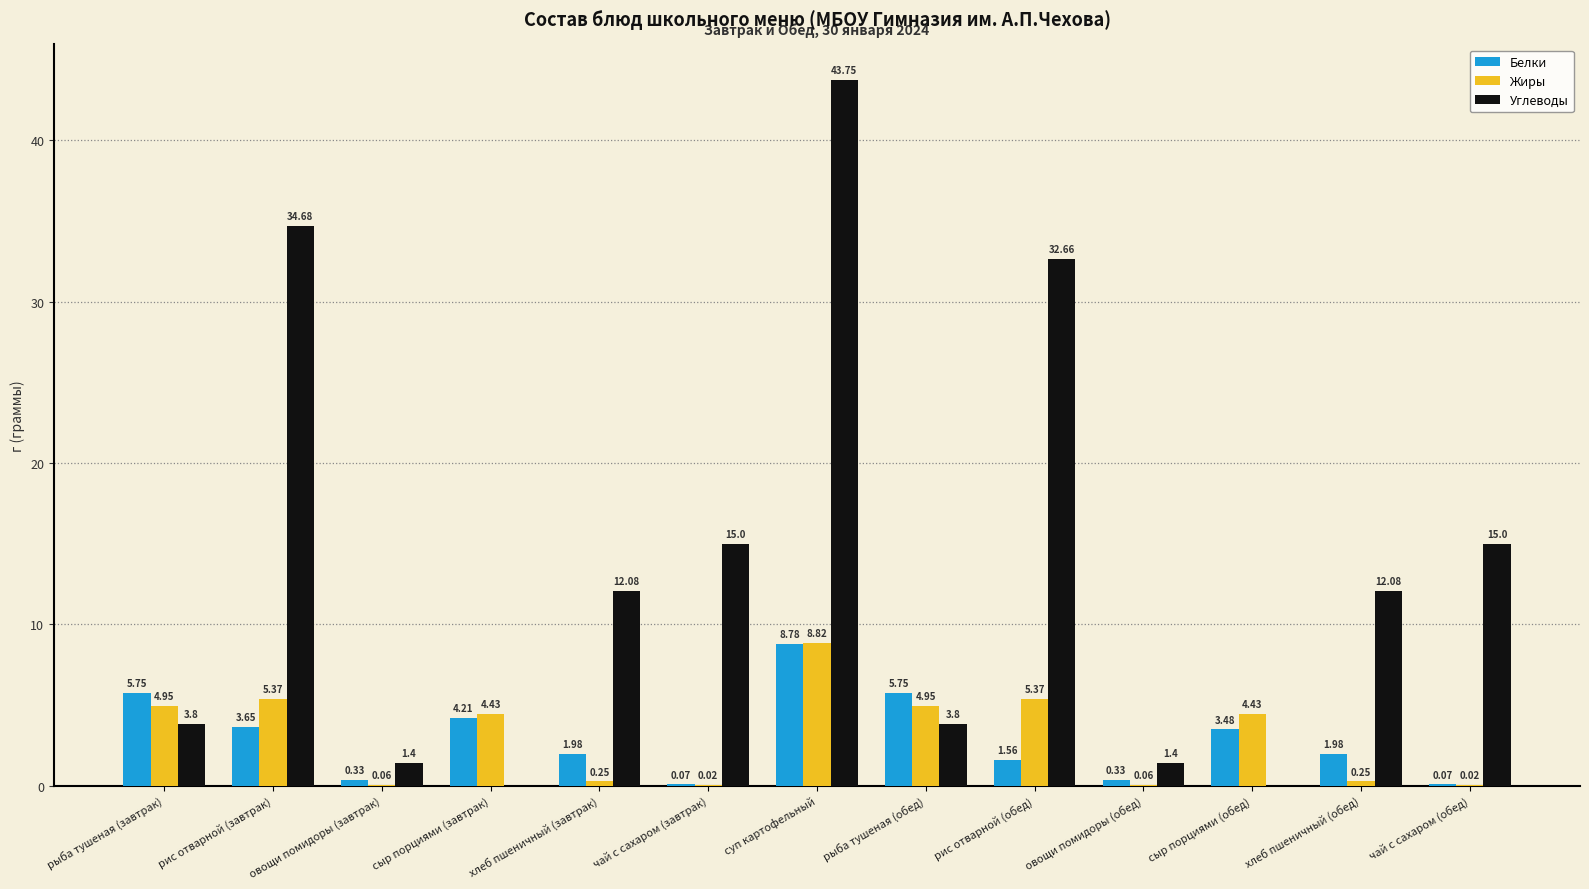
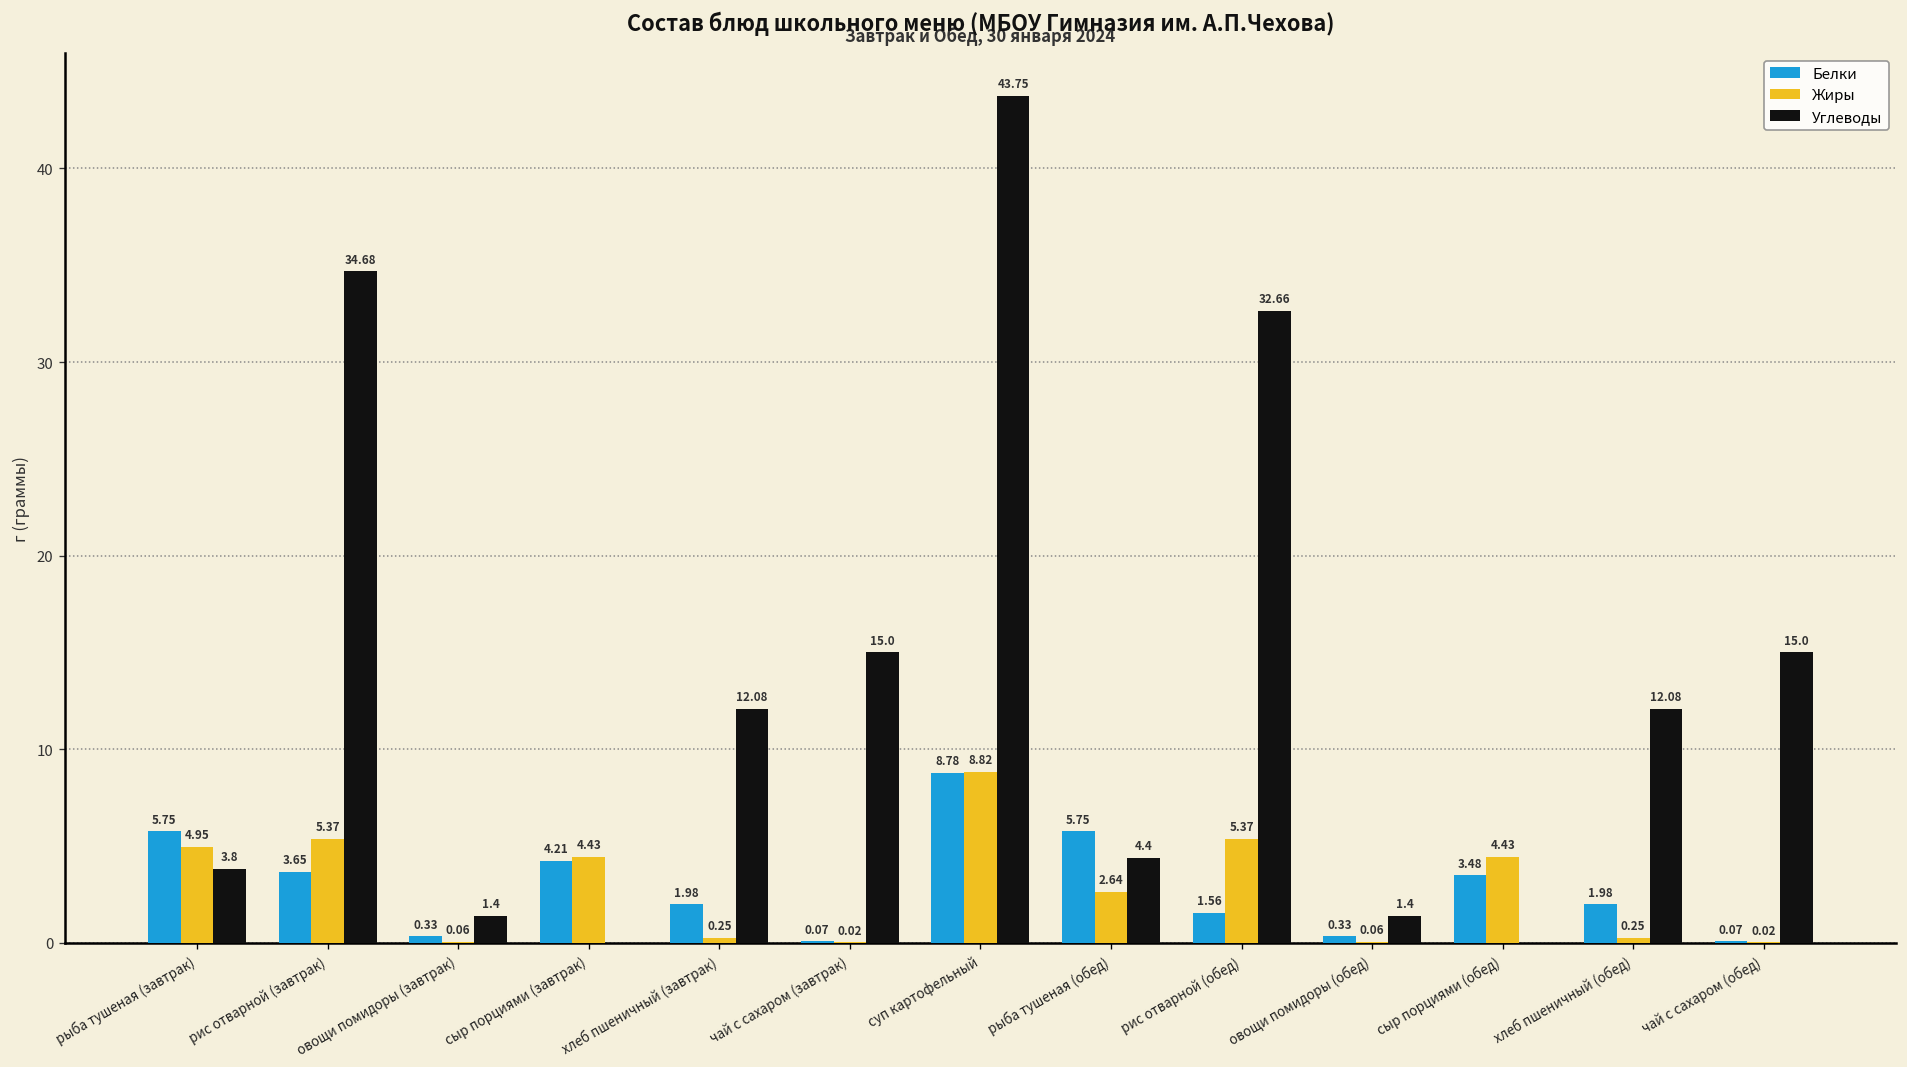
  {
    "Белки": {
      "рыба тушеная (завтрак)": 5.75,
      "рис отварной (завтрак)": 3.65,
      "овощи помидоры (завтрак)": 0.33,
      "сыр порциями (завтрак)": 4.21,
      "хлеб пшеничный (завтрак)": 1.98,
      "чай с сахаром (завтрак)": 0.07,
      "суп картофельный": 8.78,
      "рыба тушеная (обед)": 5.75,
      "рис отварной (обед)": 1.56,
      "овощи помидоры (обед)": 0.33,
      "сыр порциями (обед)": 3.48,
      "хлеб пшеничный (обед)": 1.98,
      "чай с сахаром (обед)": 0.07
    },
    "Жиры": {
      "рыба тушеная (завтрак)": 4.95,
      "рис отварной (завтрак)": 5.37,
      "овощи помидоры (завтрак)": 0.06,
      "сыр порциями (завтрак)": 4.43,
      "хлеб пшеничный (завтрак)": 0.25,
      "чай с сахаром (завтрак)": 0.02,
      "суп картофельный": 8.82,
-     "рыба тушеная (обед)": 4.95,
+     "рыба тушеная (обед)": 2.64,
      "рис отварной (обед)": 5.37,
      "овощи помидоры (обед)": 0.06,
      "сыр порциями (обед)": 4.43,
      "хлеб пшеничный (обед)": 0.25,
      "чай с сахаром (обед)": 0.02
    },
    "Углеводы": {
      "рыба тушеная (завтрак)": 3.8,
      "рис отварной (завтрак)": 34.68,
      "овощи помидоры (завтрак)": 1.4,
      "хлеб пшеничный (завтрак)": 12.08,
      "чай с сахаром (завтрак)": 15.0,
      "суп картофельный": 43.75,
-     "рыба тушеная (обед)": 3.8,
+     "рыба тушеная (обед)": 4.4,
      "рис отварной (обед)": 32.66,
      "овощи помидоры (обед)": 1.4,
      "хлеб пшеничный (обед)": 12.08,
      "чай с сахаром (обед)": 15.0
    }
  }
